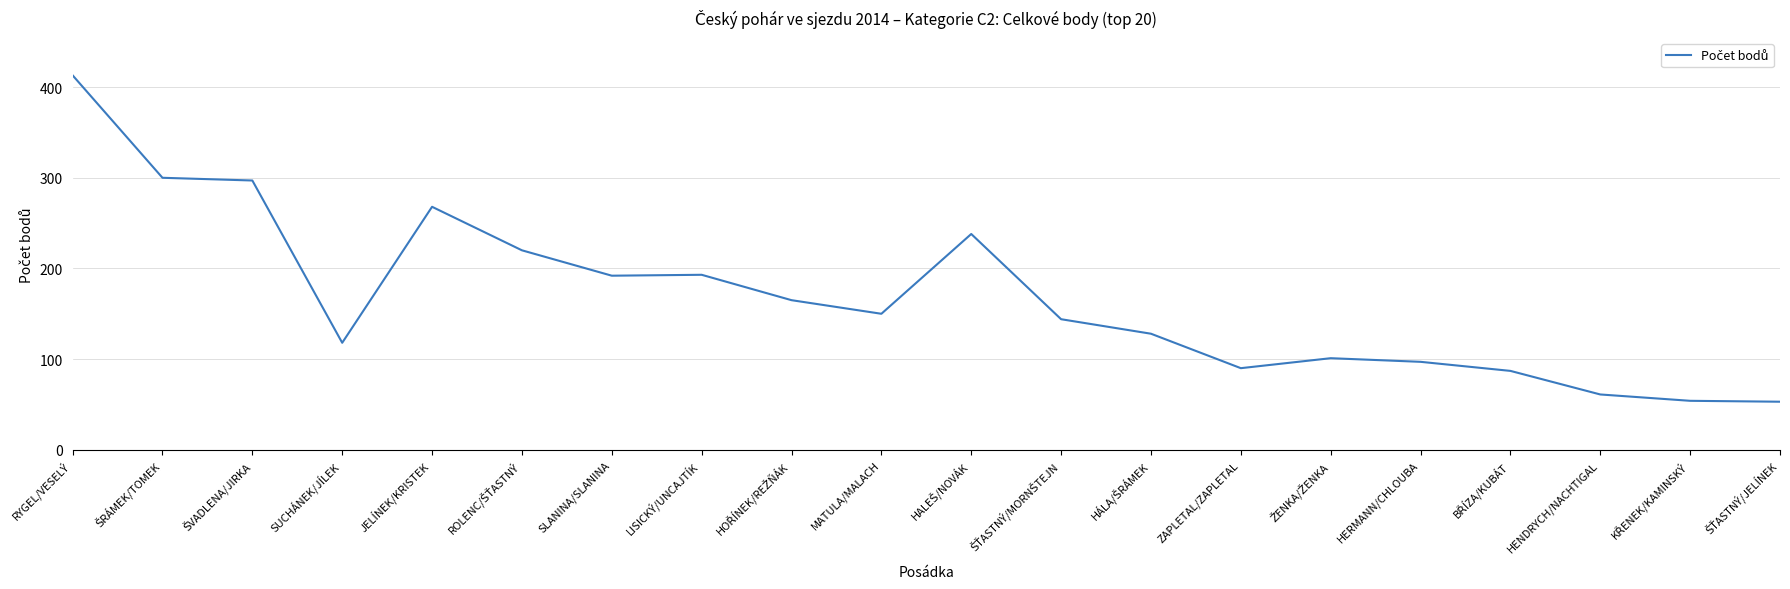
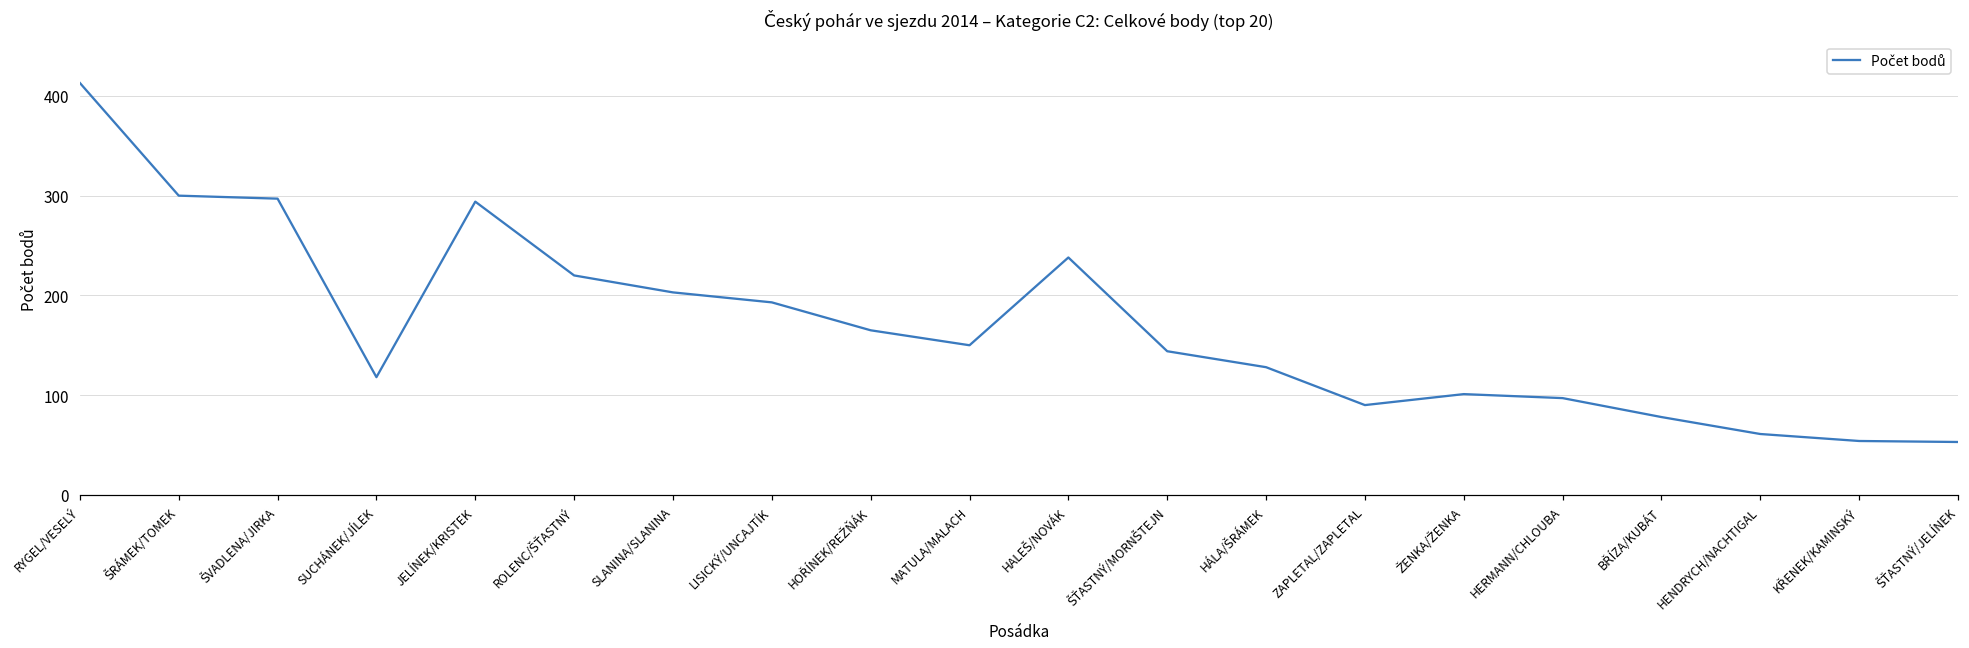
  {
    "RYGEL/VESELÝ": 410,
    "ŠRÁMEK/TOMEK": 300,
    "ŠVADLENA/JIRKA": 300,
    "SUCHÁNEK/JÍLEK": 120,
-   "JELÍNEK/KRISTEK": 270,
+   "JELÍNEK/KRISTEK": 290,
    "ROLENC/ŠŤASTNÝ": 220,
-   "SLANINA/SLANINA": 190,
+   "SLANINA/SLANINA": 200,
    "LISICKÝ/UNCAJTÍK": 190,
    "HOŘÍNEK/REŽŇÁK": 170,
    "MATULA/MALACH": 150,
    "HALEŠ/NOVÁK": 240,
    "ŠŤASTNÝ/MORNŠTEJN": 140,
    "HÁLA/ŠRÁMEK": 130,
    "ZAPLETAL/ZAPLETAL": 90,
    "ŽENKA/ŽENKA": 100,
    "HERMANN/CHLOUBA": 100,
-   "BŘÍZA/KUBÁT": 90,
+   "BŘÍZA/KUBÁT": 80,
    "HENDRYCH/NACHTIGAL": 60,
    "KŘENEK/KAMINSKÝ": 50,
    "ŠŤASTNÝ/JELÍNEK": 50
  }
